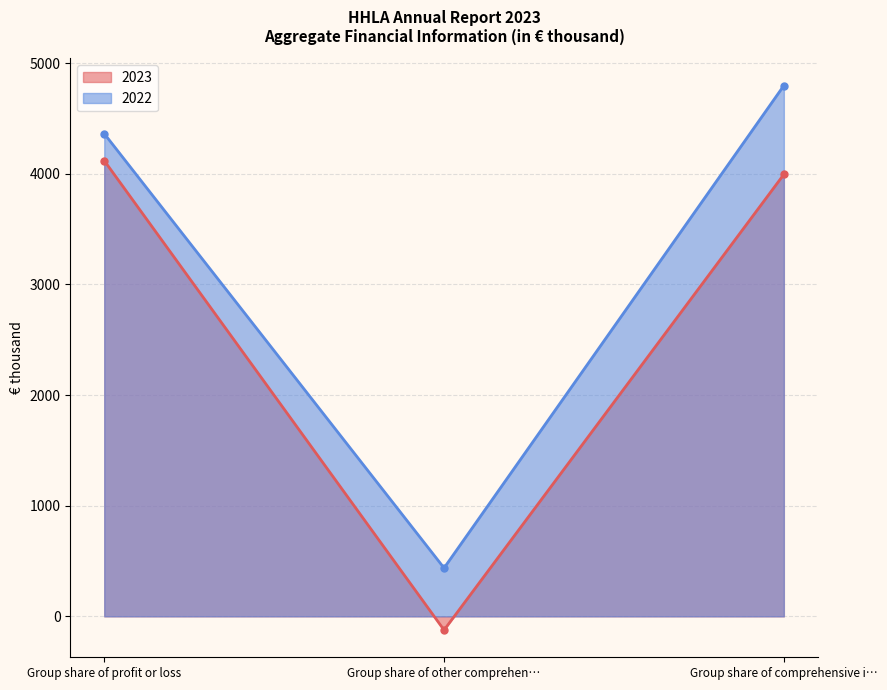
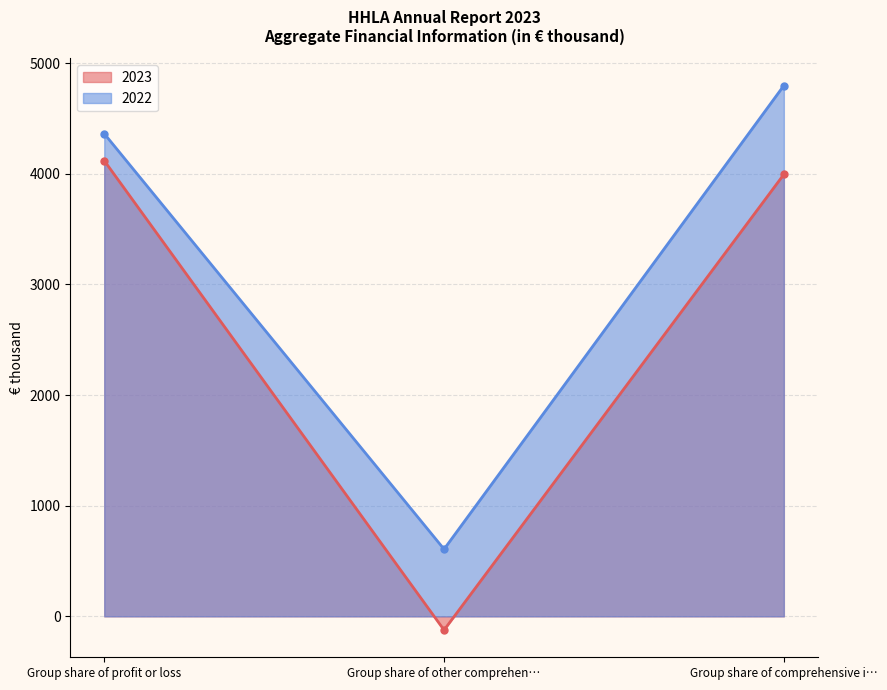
  {
    "2022": {
      "Group share of profit or loss": 4360,
-     "Group share of other comprehen…": 440,
+     "Group share of other comprehen…": 610,
      "Group share of comprehensive i…": 4800
    }
  }
